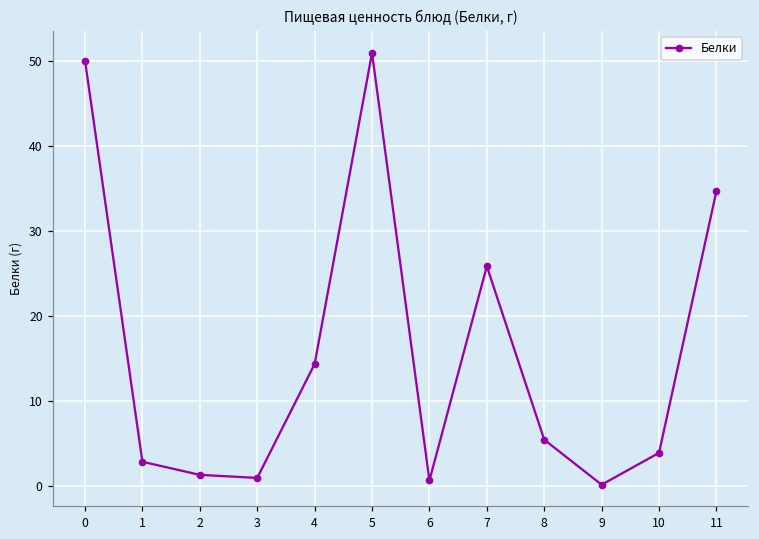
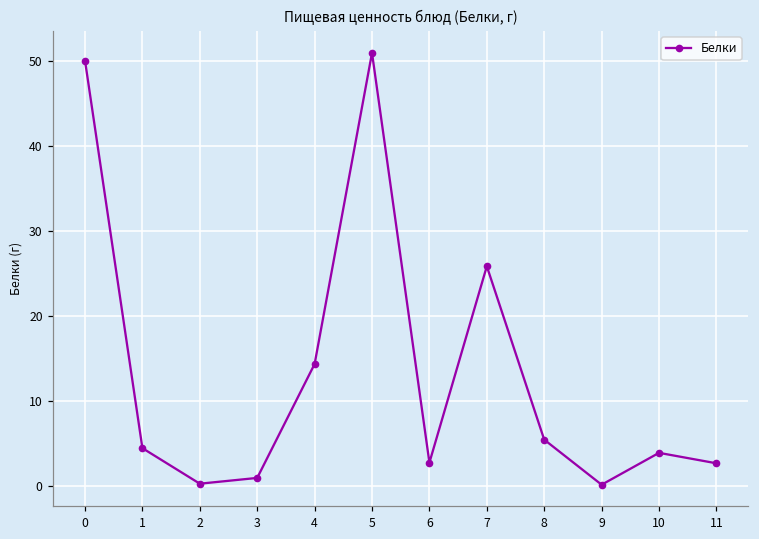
  {
    "0": 50,
-   "1": 3,
-   "2": 1,
+   "1": 5,
+   "2": 0,
    "3": 1,
    "4": 14,
    "5": 51,
-   "6": 1,
+   "6": 3,
    "7": 26,
    "8": 6,
    "9": 0,
    "10": 4,
-   "11": 35
+   "11": 3
  }
